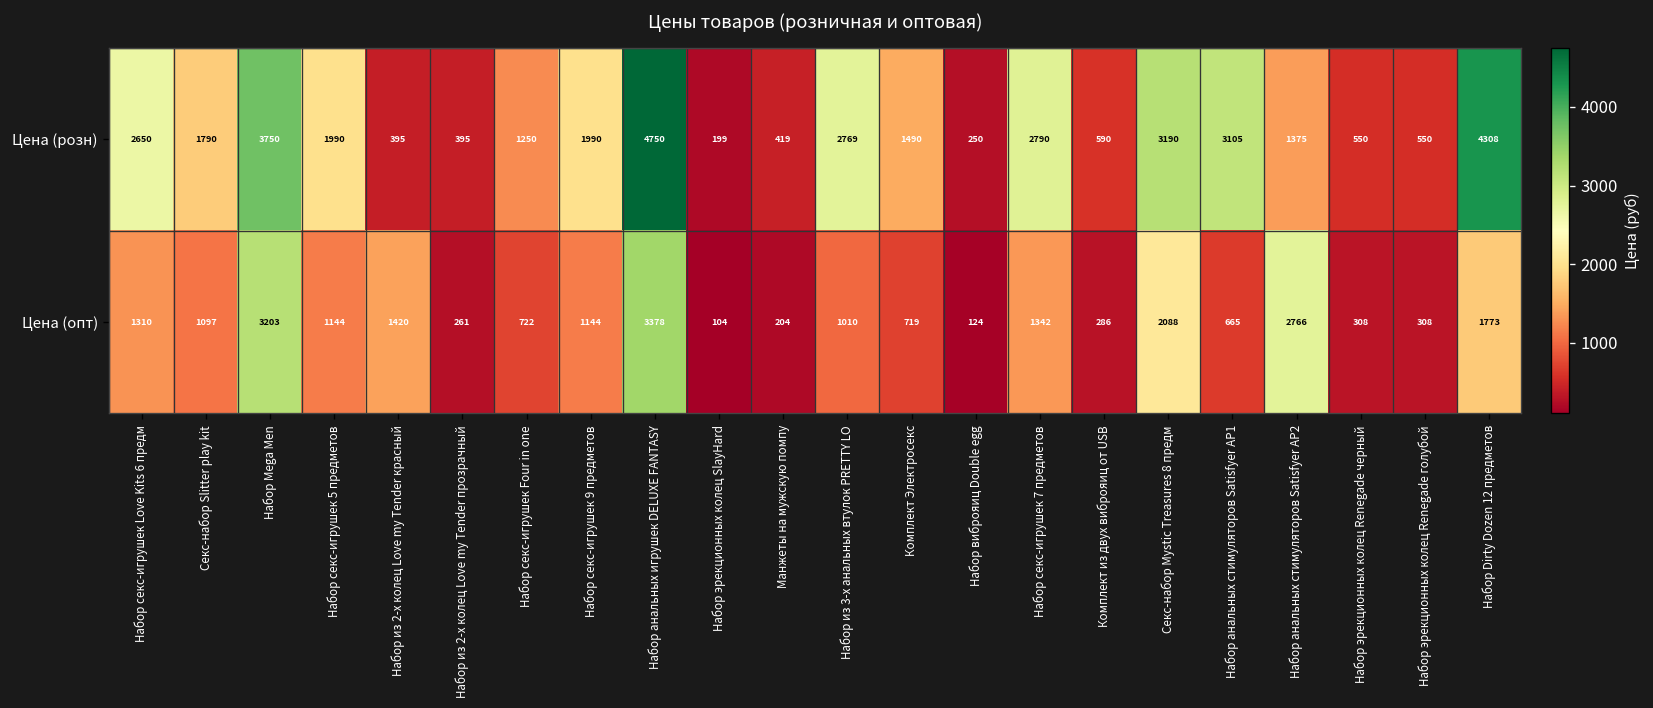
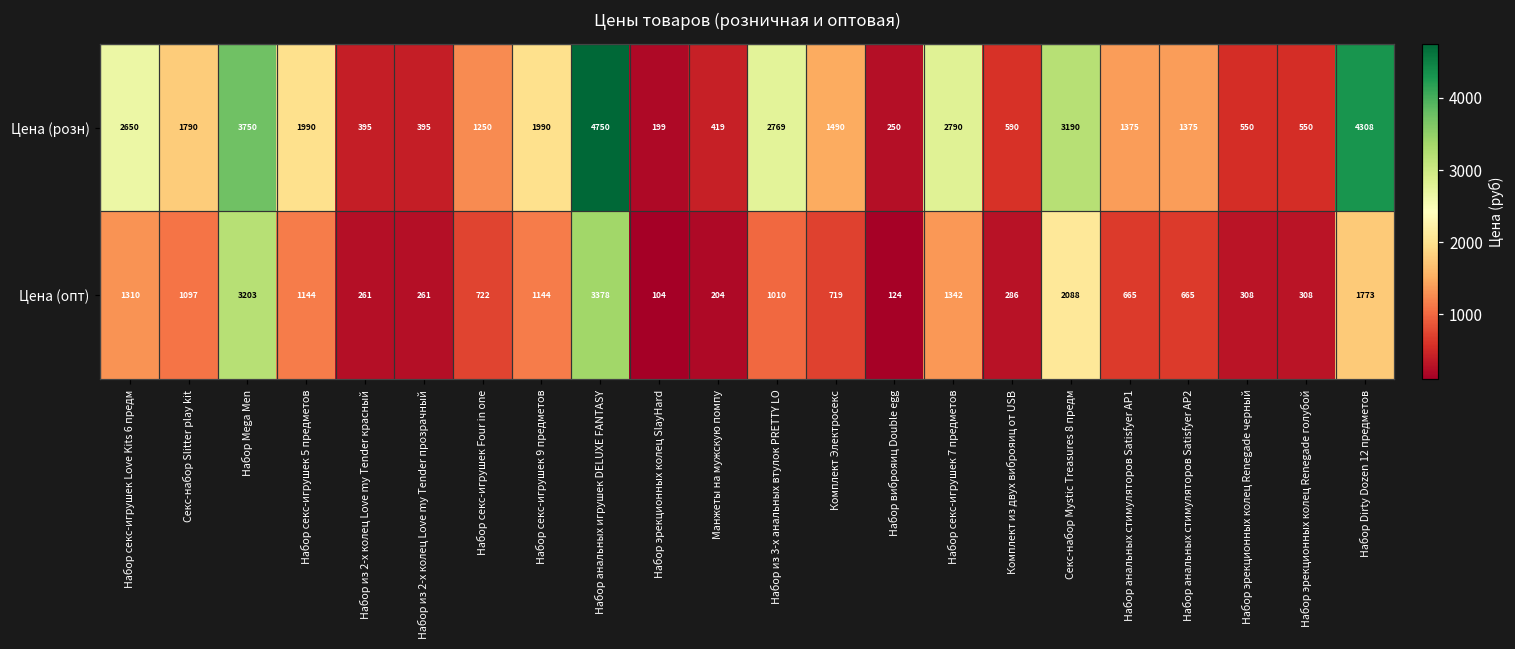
  {
    "Цена (розн)": {
      "Набор секс-игрушек Love Kits 6 предм": 2650,
      "Секс-набор Slitter play kit": 1790,
      "Набор Mega Men": 3750,
      "Набор секс-игрушек 5 предметов": 1990,
      "Набор из 2-х колец Love my Tender красный": 395,
      "Набор из 2-х колец Love my Tender прозрачный": 395,
      "Набор секс-игрушек Four in one": 1250,
      "Набор секс-игрушек 9 предметов": 1990,
      "Набор анальных игрушек DELUXE FANTASY": 4750,
      "Набор эрекционных колец SlayHard": 199,
      "Манжеты на мужскую помпу": 419,
      "Набор из 3-х анальных втулок PRETTY LO": 2769,
      "Комплект Электросекс": 1490,
      "Набор виброяиц Double egg": 250,
      "Набор секс-игрушек 7 предметов": 2790,
      "Комплект из двух виброяиц от USB": 590,
      "Секс-набор Mystic Treasures 8 предм": 3190,
-     "Набор анальных стимуляторов Satisfyer AP1": 3105,
+     "Набор анальных стимуляторов Satisfyer AP1": 1375,
      "Набор анальных стимуляторов Satisfyer AP2": 1375,
      "Набор эрекционных колец Renegade черный": 550,
      "Набор эрекционных колец Renegade голубой": 550,
      "Набор Dirty Dozen 12 предметов": 4308
    },
    "Цена (опт)": {
      "Набор секс-игрушек Love Kits 6 предм": 1310,
      "Секс-набор Slitter play kit": 1097,
      "Набор Mega Men": 3203,
      "Набор секс-игрушек 5 предметов": 1144,
-     "Набор из 2-х колец Love my Tender красный": 1420,
+     "Набор из 2-х колец Love my Tender красный": 261,
      "Набор из 2-х колец Love my Tender прозрачный": 261,
      "Набор секс-игрушек Four in one": 722,
      "Набор секс-игрушек 9 предметов": 1144,
      "Набор анальных игрушек DELUXE FANTASY": 3378,
      "Набор эрекционных колец SlayHard": 104,
      "Манжеты на мужскую помпу": 204,
      "Набор из 3-х анальных втулок PRETTY LO": 1010,
      "Комплект Электросекс": 719,
      "Набор виброяиц Double egg": 124,
      "Набор секс-игрушек 7 предметов": 1342,
      "Комплект из двух виброяиц от USB": 286,
      "Секс-набор Mystic Treasures 8 предм": 2088,
      "Набор анальных стимуляторов Satisfyer AP1": 665,
-     "Набор анальных стимуляторов Satisfyer AP2": 2766,
+     "Набор анальных стимуляторов Satisfyer AP2": 665,
      "Набор эрекционных колец Renegade черный": 308,
      "Набор эрекционных колец Renegade голубой": 308,
      "Набор Dirty Dozen 12 предметов": 1773
    }
  }
